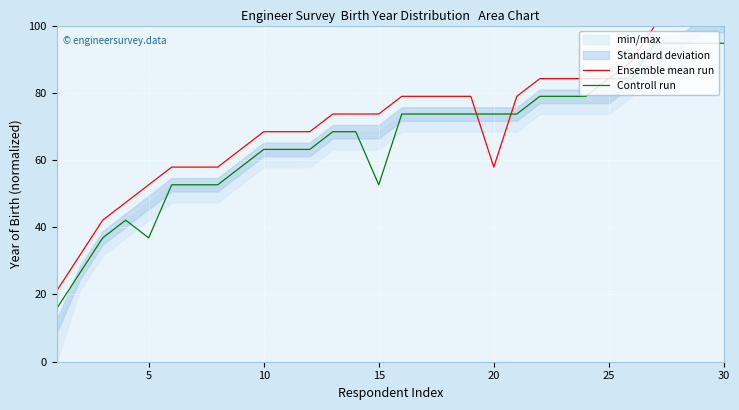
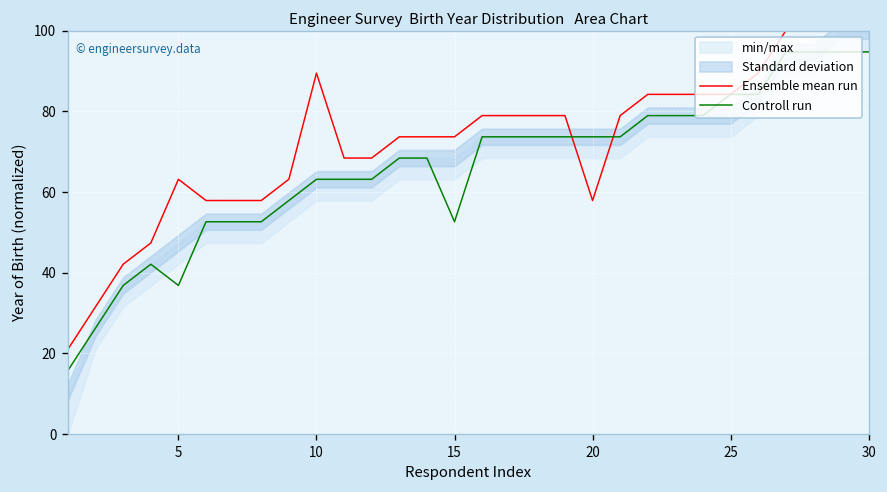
  {
    "Ensemble mean run": {
-     "5": 53,
-     "10": 68,
+     "5": 63,
+     "10": 89,
      "15": 74,
      "20": 58
    },
    "Controll run": {
      "5": 37,
      "15": 53,
      "30": 95
    }
  }
